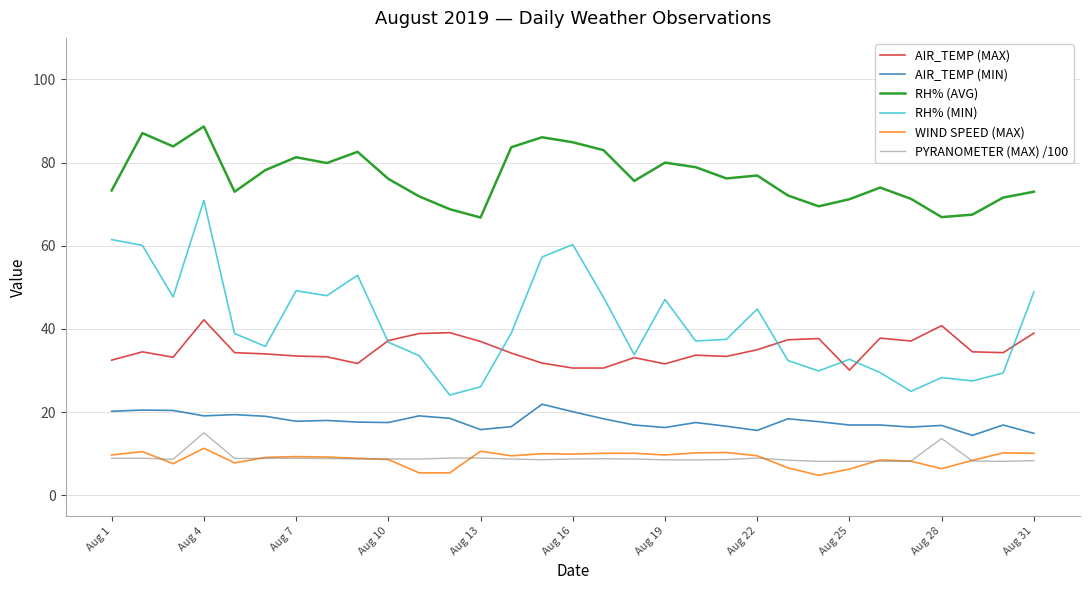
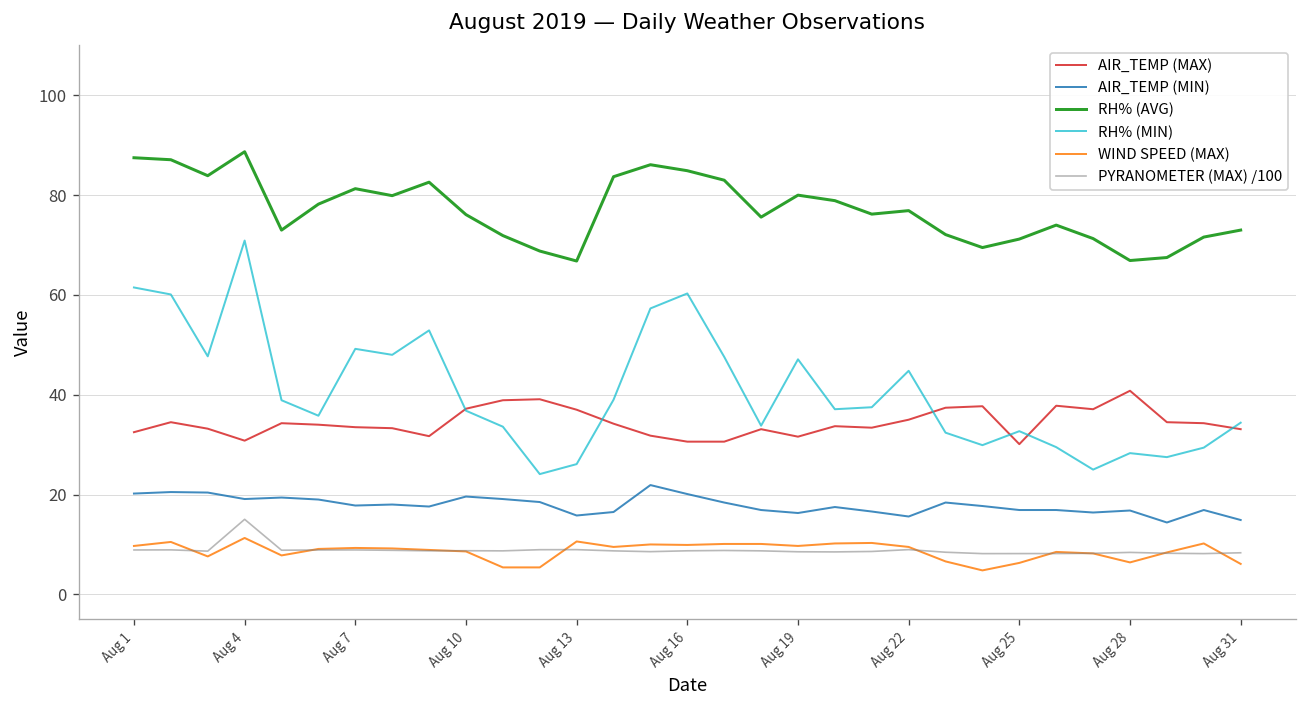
  {
    "AIR_TEMP (MAX)": {
      "Aug 1": 33,
-     "Aug 4": 42,
+     "Aug 4": 31,
      "Aug 7": 34,
      "Aug 13": 37,
      "Aug 16": 31,
      "Aug 19": 32,
      "Aug 22": 35,
      "Aug 25": 30,
      "Aug 28": 41,
-     "Aug 31": 39
+     "Aug 31": 33
    },
    "AIR_TEMP (MIN)": {
      "Aug 1": 20,
      "Aug 4": 19,
      "Aug 7": 18,
-     "Aug 10": 18,
+     "Aug 10": 20,
      "Aug 13": 16,
      "Aug 16": 20,
      "Aug 19": 16,
      "Aug 22": 16,
      "Aug 25": 17,
      "Aug 28": 17,
      "Aug 31": 15
    },
    "RH% (AVG)": {
-     "Aug 1": 73,
+     "Aug 1": 88,
      "Aug 4": 89,
      "Aug 7": 81,
      "Aug 10": 76,
      "Aug 13": 67,
      "Aug 16": 85,
      "Aug 19": 80,
      "Aug 22": 77,
      "Aug 25": 71,
      "Aug 28": 67,
      "Aug 31": 73
    },
    "RH% (MIN)": {
      "Aug 1": 62,
      "Aug 4": 71,
      "Aug 7": 49,
      "Aug 13": 26,
      "Aug 16": 60,
      "Aug 19": 47,
      "Aug 22": 45,
      "Aug 25": 33,
      "Aug 28": 28,
-     "Aug 31": 49
+     "Aug 31": 34
    },
    "WIND SPEED (MAX)": {
      "Aug 1": 10,
      "Aug 4": 11,
      "Aug 13": 11,
      "Aug 16": 10,
      "Aug 19": 10,
      "Aug 25": 6,
      "Aug 28": 6,
-     "Aug 31": 10
+     "Aug 31": 6
    },
    "PYRANOMETER (MAX) /100": {
      "Aug 1": 9,
      "Aug 4": 15,
      "Aug 13": 9,
      "Aug 16": 9,
      "Aug 19": 9,
      "Aug 25": 8,
-     "Aug 28": 14,
+     "Aug 28": 8,
      "Aug 31": 8
    }
  }
